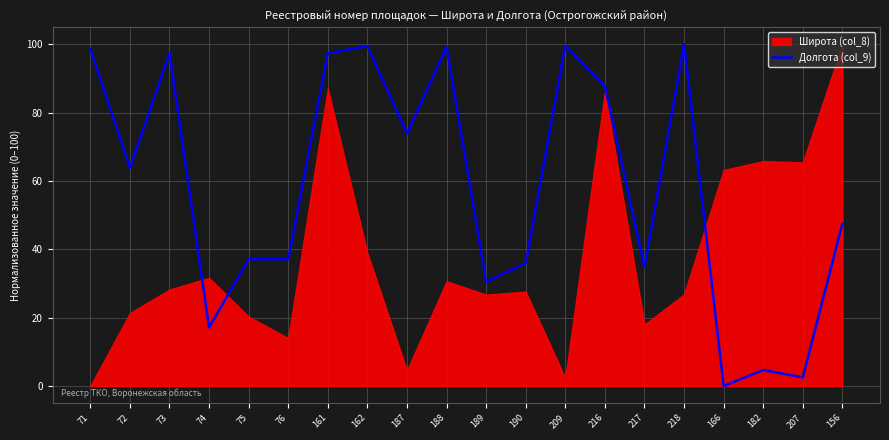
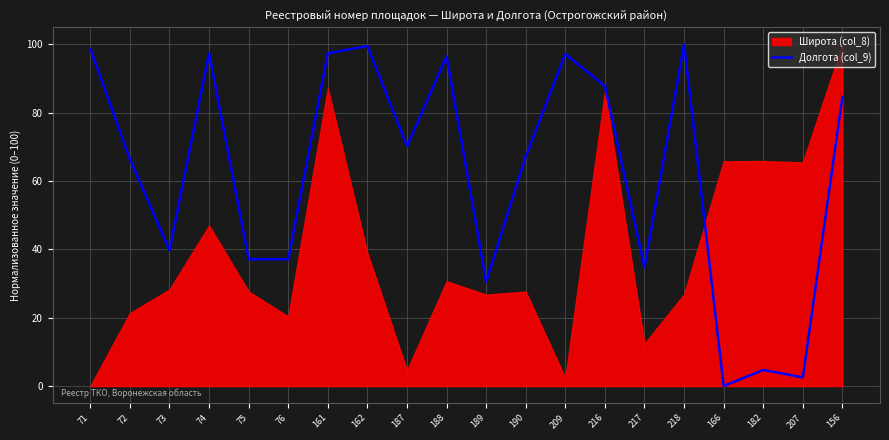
  {
    "Долгота (col_9)": {
      "71": 99,
-     "72": 64,
-     "73": 97,
-     "74": 17,
+     "72": 66,
+     "73": 40,
+     "74": 97,
      "75": 37,
      "76": 37,
      "161": 97,
      "162": 100,
-     "187": 74,
-     "188": 99,
+     "187": 70,
+     "188": 96,
      "189": 31,
-     "190": 36,
-     "209": 100,
+     "190": 67,
+     "209": 97,
      "216": 88,
      "217": 35,
      "218": 100,
      "166": 0,
      "182": 5,
      "207": 3,
-     "156": 48
+     "156": 85
    },
    "Широта (col_8)": {
      "71": 0,
      "72": 21,
      "73": 28,
-     "74": 32,
-     "75": 20,
-     "76": 14,
+     "74": 47,
+     "75": 28,
+     "76": 20,
      "161": 87,
      "162": 39,
      "187": 5,
      "188": 31,
      "189": 27,
      "190": 28,
      "209": 2,
      "216": 86,
-     "217": 18,
+     "217": 12,
      "218": 27,
-     "166": 63,
+     "166": 66,
      "182": 66,
      "207": 65
    }
  }
